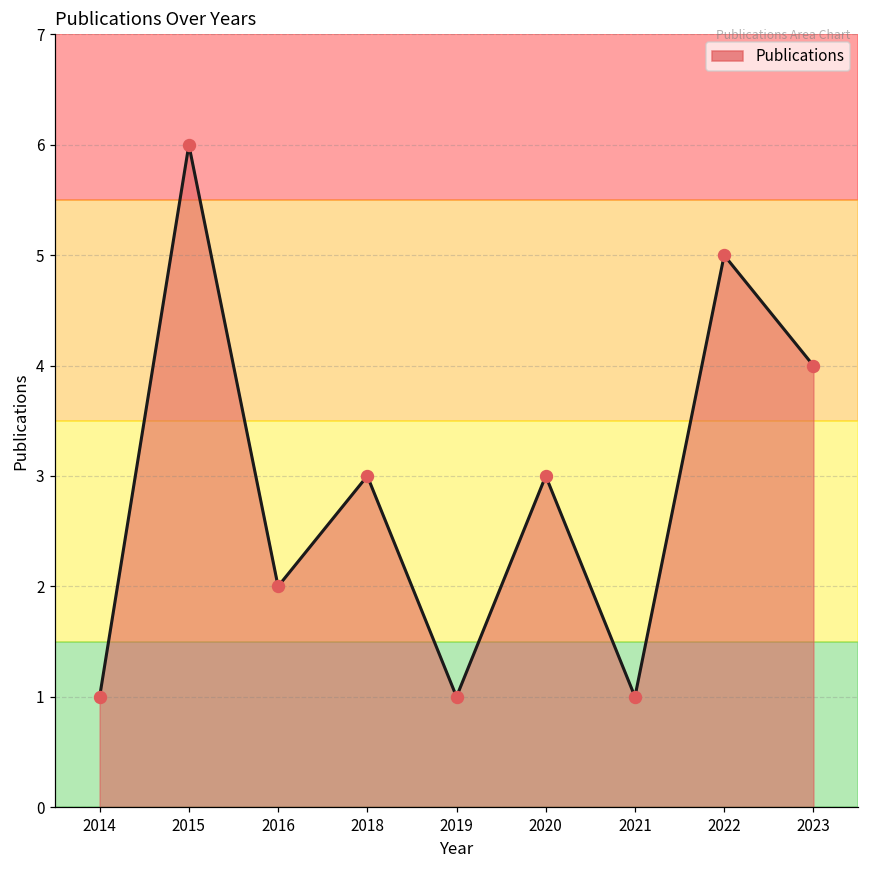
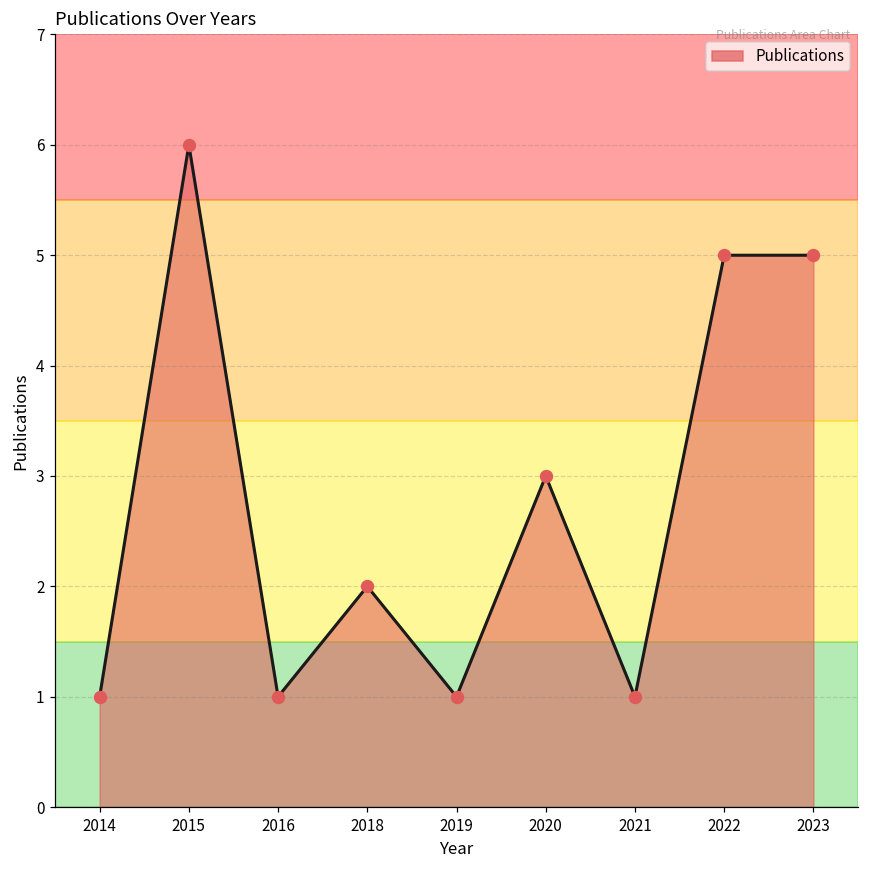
  {
    "2014": 1,
    "2015": 6,
-   "2016": 2,
-   "2018": 3,
+   "2016": 1,
+   "2018": 2,
    "2019": 1,
    "2020": 3,
    "2021": 1,
    "2022": 5,
-   "2023": 4
+   "2023": 5
  }
